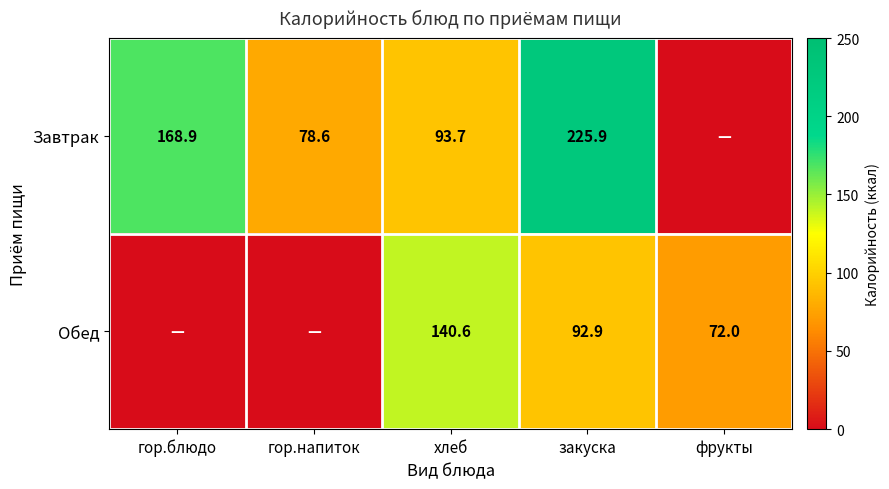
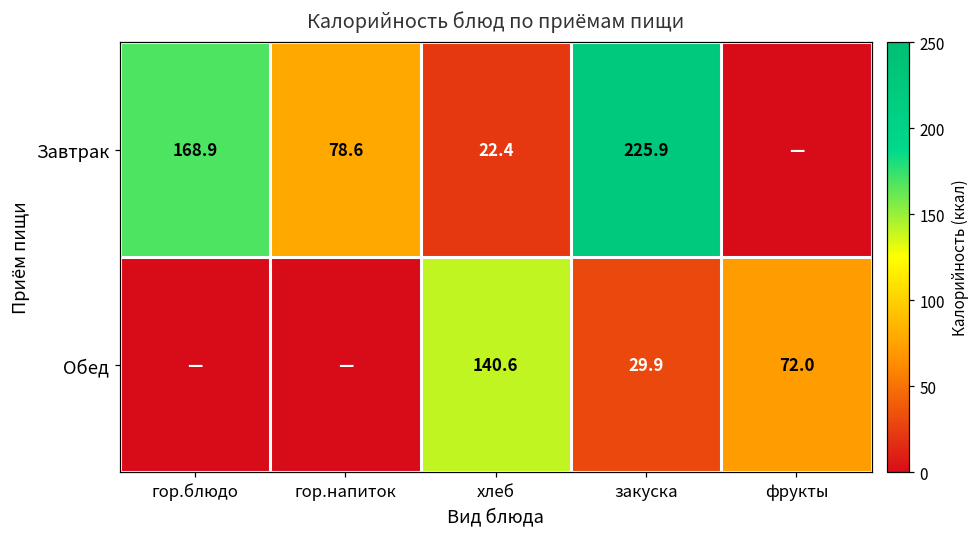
  {
    "Завтрак": {
      "гор.блюдо": 168.9,
      "гор.напиток": 78.6,
-     "хлеб": 93.7,
+     "хлеб": 22.4,
      "закуска": 225.9
    },
    "Обед": {
      "хлеб": 140.6,
-     "закуска": 92.9,
+     "закуска": 29.9,
      "фрукты": 72.0
    }
  }
